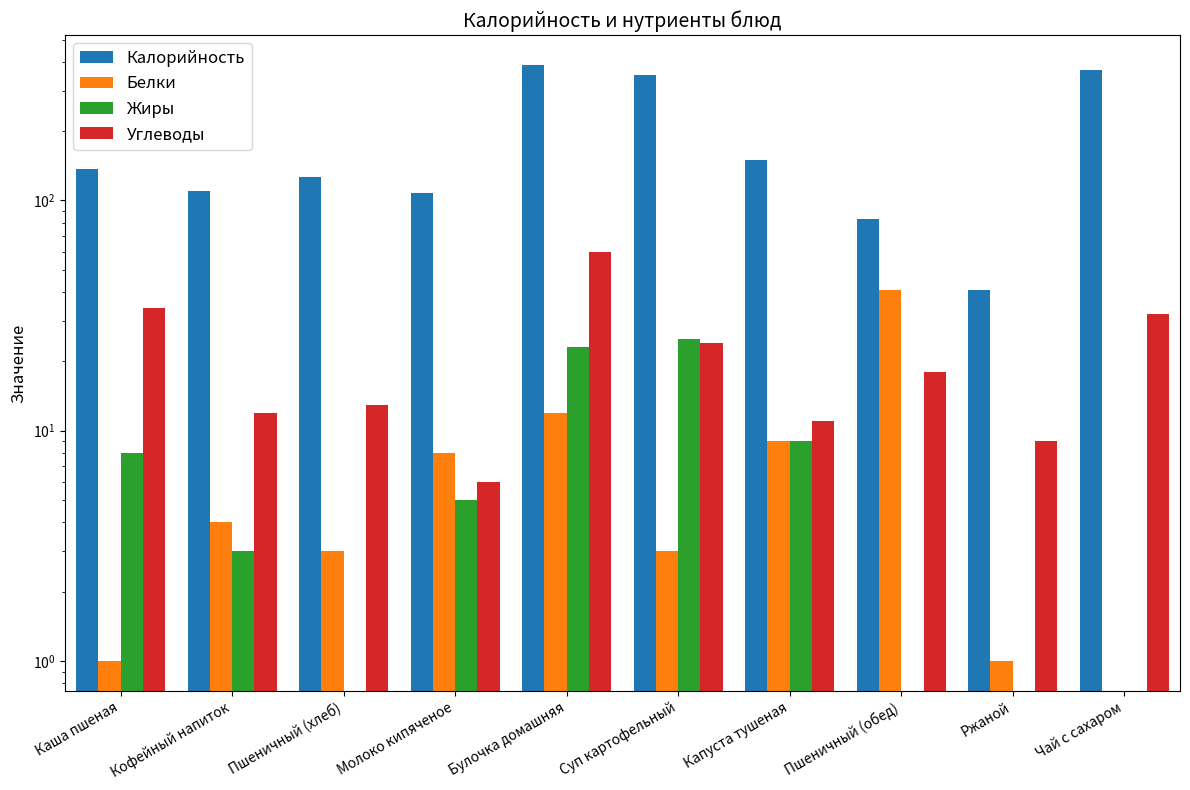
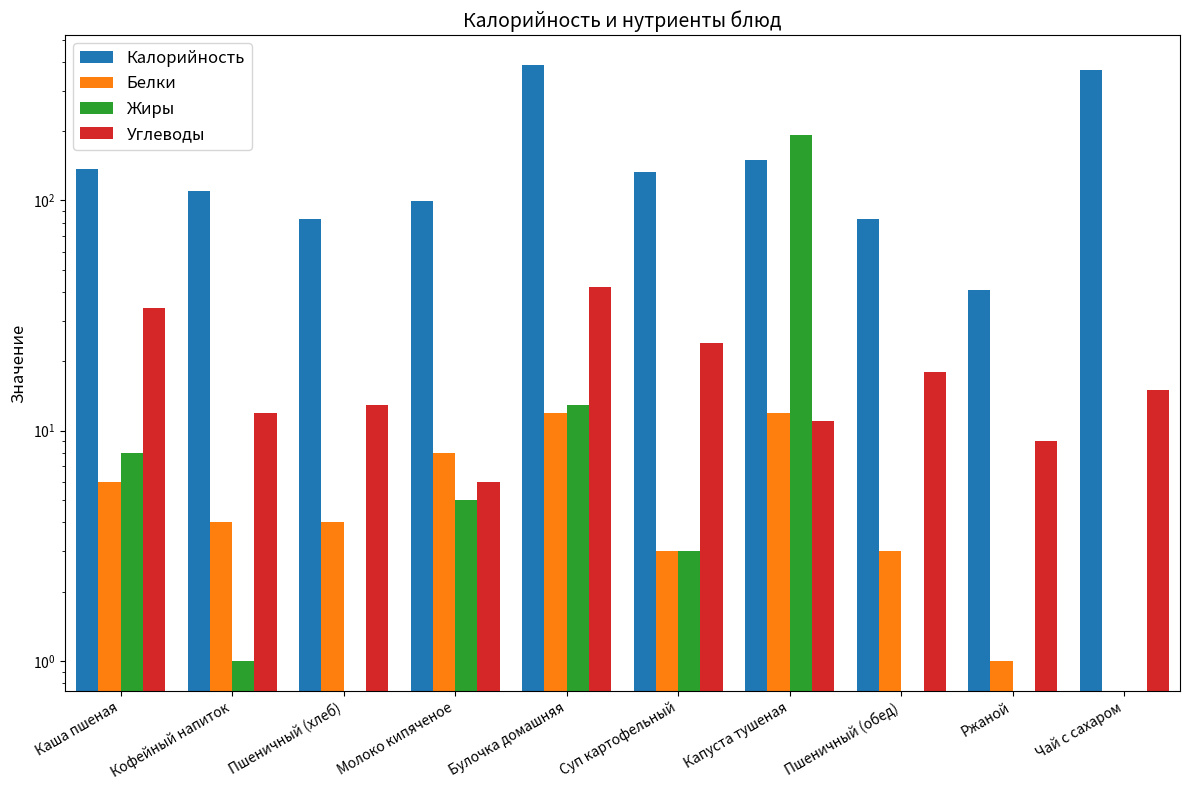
  {
    "Калорийность": {
      "Каша пшеная": 140,
      "Кофейный напиток": 110,
-     "Пшеничный (хлеб)": 130,
-     "Молоко кипяченое": 110,
+     "Пшеничный (хлеб)": 83,
+     "Молоко кипяченое": 99,
      "Булочка домашняя": 390,
-     "Суп картофельный": 350,
+     "Суп картофельный": 130,
      "Капуста тушеная": 150,
      "Пшеничный (обед)": 83,
      "Ржаной": 41,
      "Чай с сахаром": 370
    },
    "Белки": {
-     "Каша пшеная": 1,
+     "Каша пшеная": 6,
      "Кофейный напиток": 4,
-     "Пшеничный (хлеб)": 3,
+     "Пшеничный (хлеб)": 4,
      "Молоко кипяченое": 8,
      "Булочка домашняя": 12,
      "Суп картофельный": 3,
-     "Капуста тушеная": 9,
-     "Пшеничный (обед)": 41,
+     "Капуста тушеная": 12,
+     "Пшеничный (обед)": 3,
      "Ржаной": 1
    },
    "Жиры": {
      "Каша пшеная": 8,
-     "Кофейный напиток": 3,
+     "Кофейный напиток": 1,
      "Молоко кипяченое": 5,
-     "Булочка домашняя": 23,
-     "Суп картофельный": 25,
-     "Капуста тушеная": 9
+     "Булочка домашняя": 13,
+     "Суп картофельный": 3,
+     "Капуста тушеная": 190
    },
    "Углеводы": {
      "Каша пшеная": 34,
      "Кофейный напиток": 12,
      "Пшеничный (хлеб)": 13,
      "Молоко кипяченое": 6,
-     "Булочка домашняя": 60,
+     "Булочка домашняя": 42,
      "Суп картофельный": 24,
      "Капуста тушеная": 11,
      "Пшеничный (обед)": 18,
      "Ржаной": 9,
-     "Чай с сахаром": 32
+     "Чай с сахаром": 15
    }
  }
